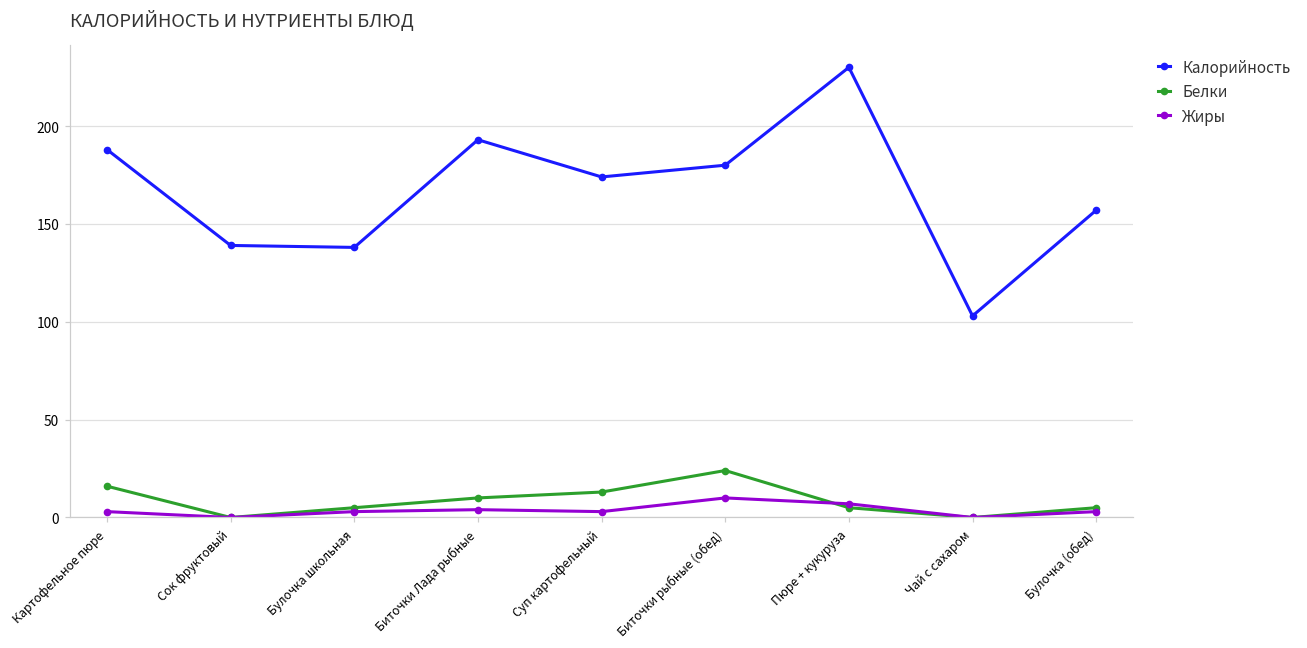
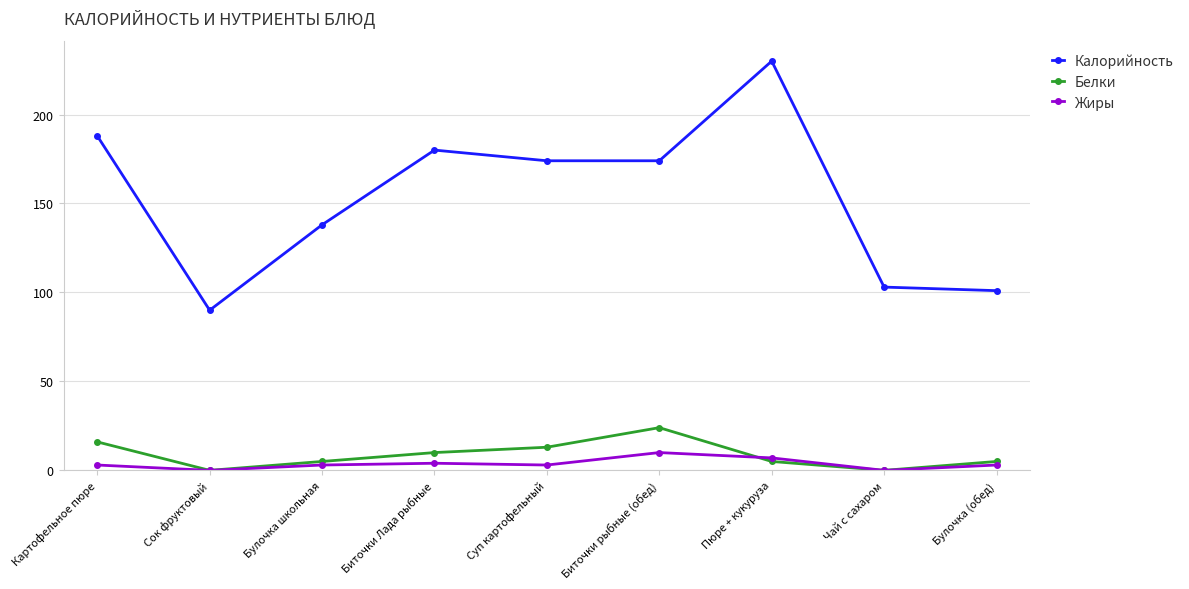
  {
    "Калорийность": {
      "Картофельное пюре": 188,
-     "Сок фруктовый": 139,
+     "Сок фруктовый": 90,
      "Булочка школьная": 138,
-     "Биточки Лада рыбные": 193,
+     "Биточки Лада рыбные": 180,
      "Суп картофельный": 174,
-     "Биточки рыбные (обед)": 180,
+     "Биточки рыбные (обед)": 174,
      "Пюре + кукуруза": 230,
      "Чай с сахаром": 103,
-     "Булочка (обед)": 157
+     "Булочка (обед)": 101
    },
    "Белки": {
      "Картофельное пюре": 16,
      "Булочка школьная": 5,
      "Биточки Лада рыбные": 10,
      "Суп картофельный": 13,
      "Биточки рыбные (обед)": 24,
      "Пюре + кукуруза": 5,
      "Булочка (обед)": 5
    },
    "Жиры": {
      "Картофельное пюре": 3,
      "Булочка школьная": 3,
      "Биточки Лада рыбные": 4,
      "Суп картофельный": 3,
      "Биточки рыбные (обед)": 10,
      "Пюре + кукуруза": 7,
      "Булочка (обед)": 3
    }
  }
